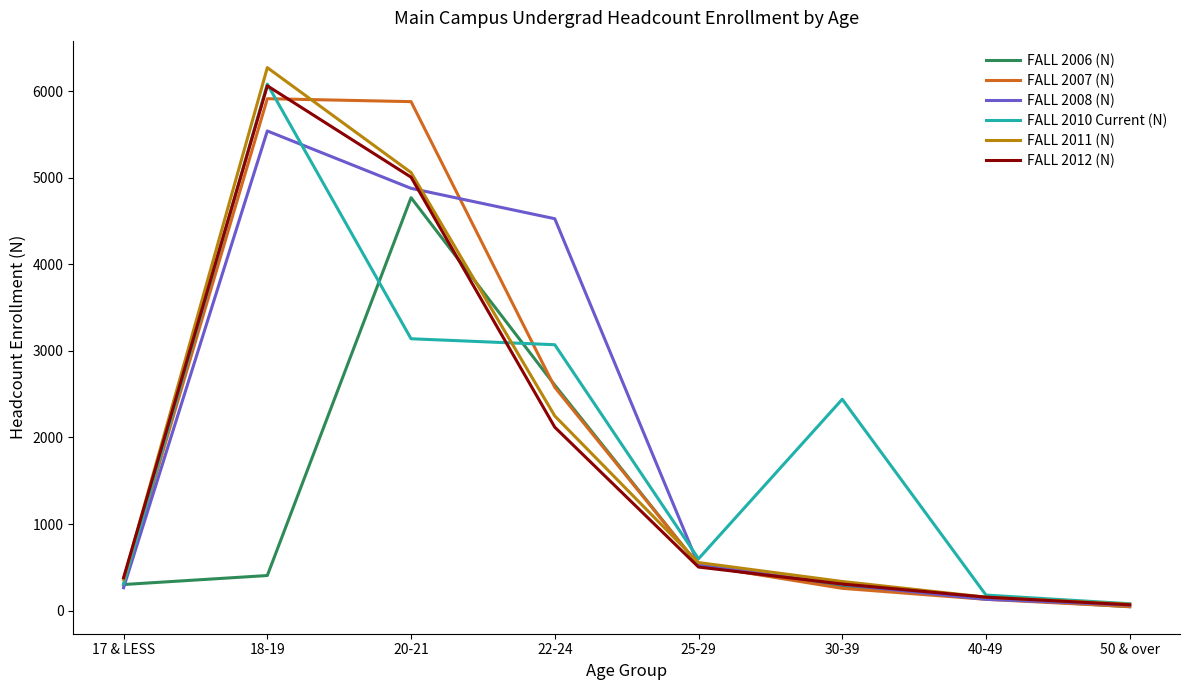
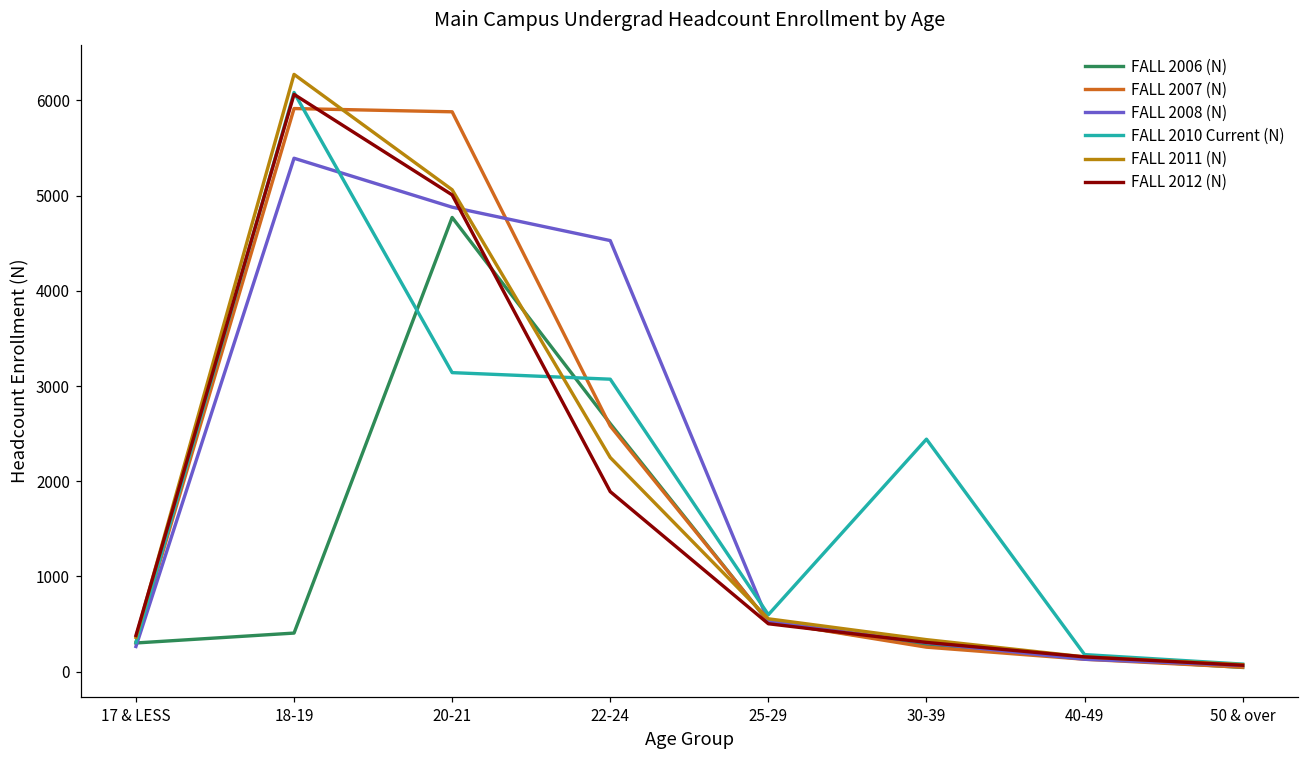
  {
    "FALL 2006 (N)": {
      "18-19": 400,
      "20-21": 4800
    },
    "FALL 2008 (N)": {
      "17 & LESS": 300,
-     "18-19": 5500,
+     "18-19": 5400,
      "20-21": 4900,
      "22-24": 4500
    },
    "FALL 2010 Current (N)": {
      "20-21": 3100,
      "22-24": 3100,
      "25-29": 600,
      "30-39": 2400
    },
    "FALL 2012 (N)": {
      "20-21": 5000,
-     "22-24": 2100
+     "22-24": 1900
    }
  }
